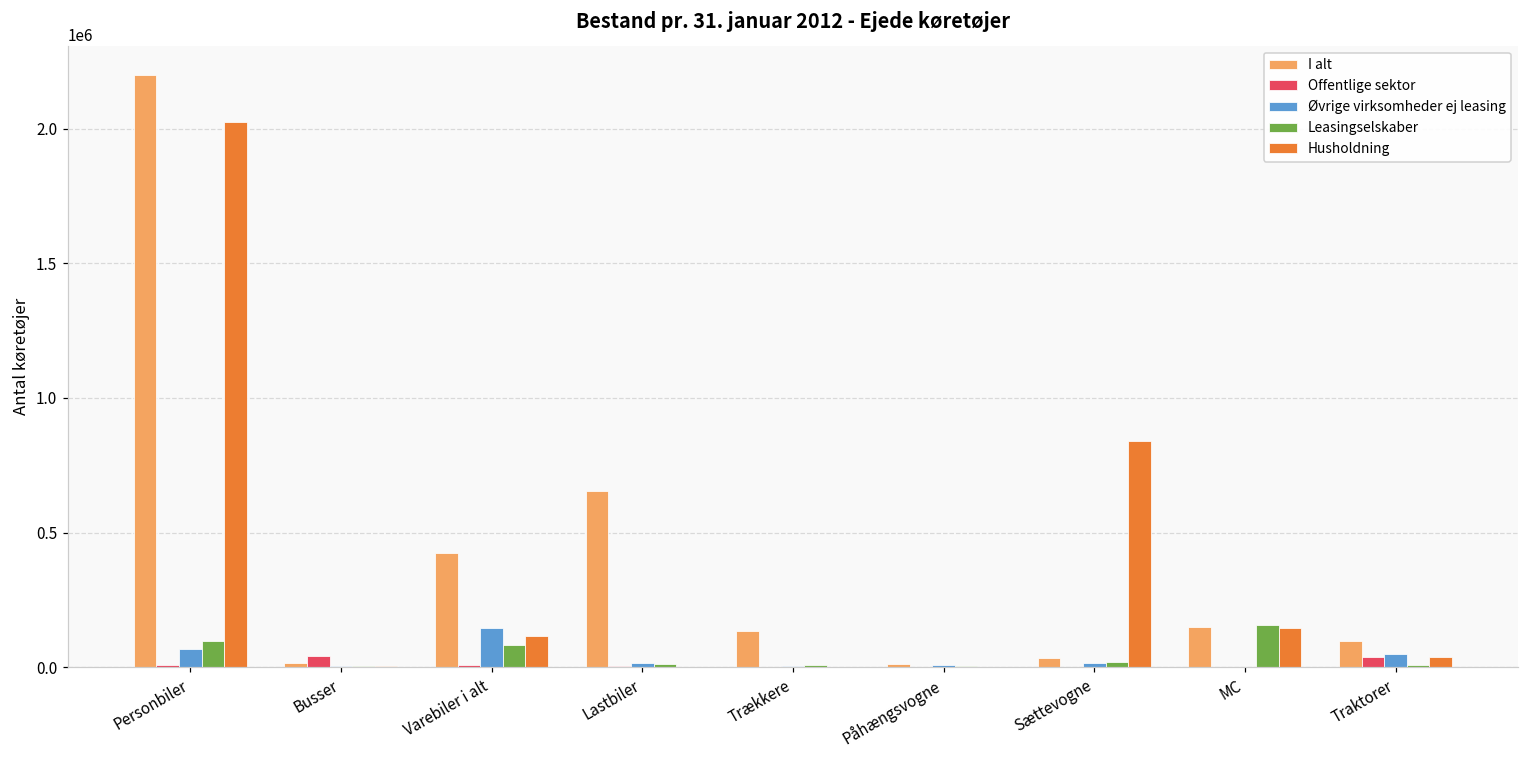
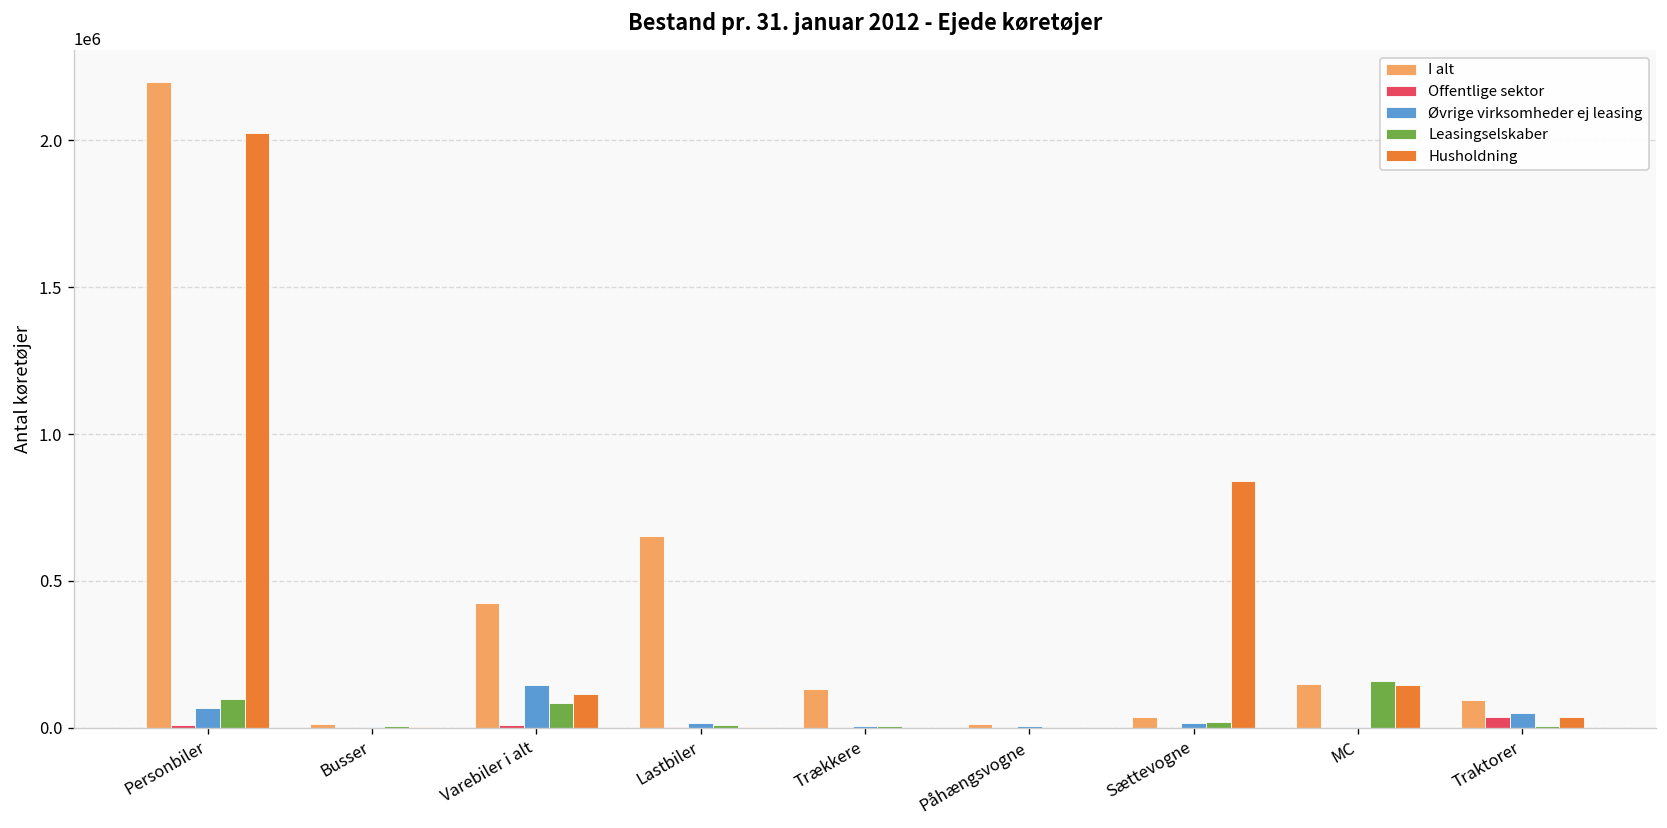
  {
    "I alt": {
      "Personbiler": 2200000,
      "Busser": 10000,
      "Varebiler i alt": 420000,
      "Lastbiler": 650000,
      "Trækkere": 130000,
      "Påhængsvogne": 10000,
      "Sættevogne": 40000,
      "MC": 150000,
      "Traktorer": 100000
    },
    "Offentlige sektor": {
-     "Busser": 40000,
+     "Busser": 0,
      "Traktorer": 40000
    },
    "Øvrige virksomheder ej leasing": {
      "Personbiler": 70000,
      "Varebiler i alt": 140000,
      "Lastbiler": 20000,
      "Sættevogne": 10000,
      "Traktorer": 50000
    },
    "Leasingselskaber": {
      "Personbiler": 100000,
      "Varebiler i alt": 80000,
      "Lastbiler": 10000,
      "Sættevogne": 20000,
      "MC": 160000
    },
    "Husholdning": {
      "Personbiler": 2020000,
      "Varebiler i alt": 110000,
      "Sættevogne": 840000,
      "MC": 150000,
      "Traktorer": 40000
    }
  }
